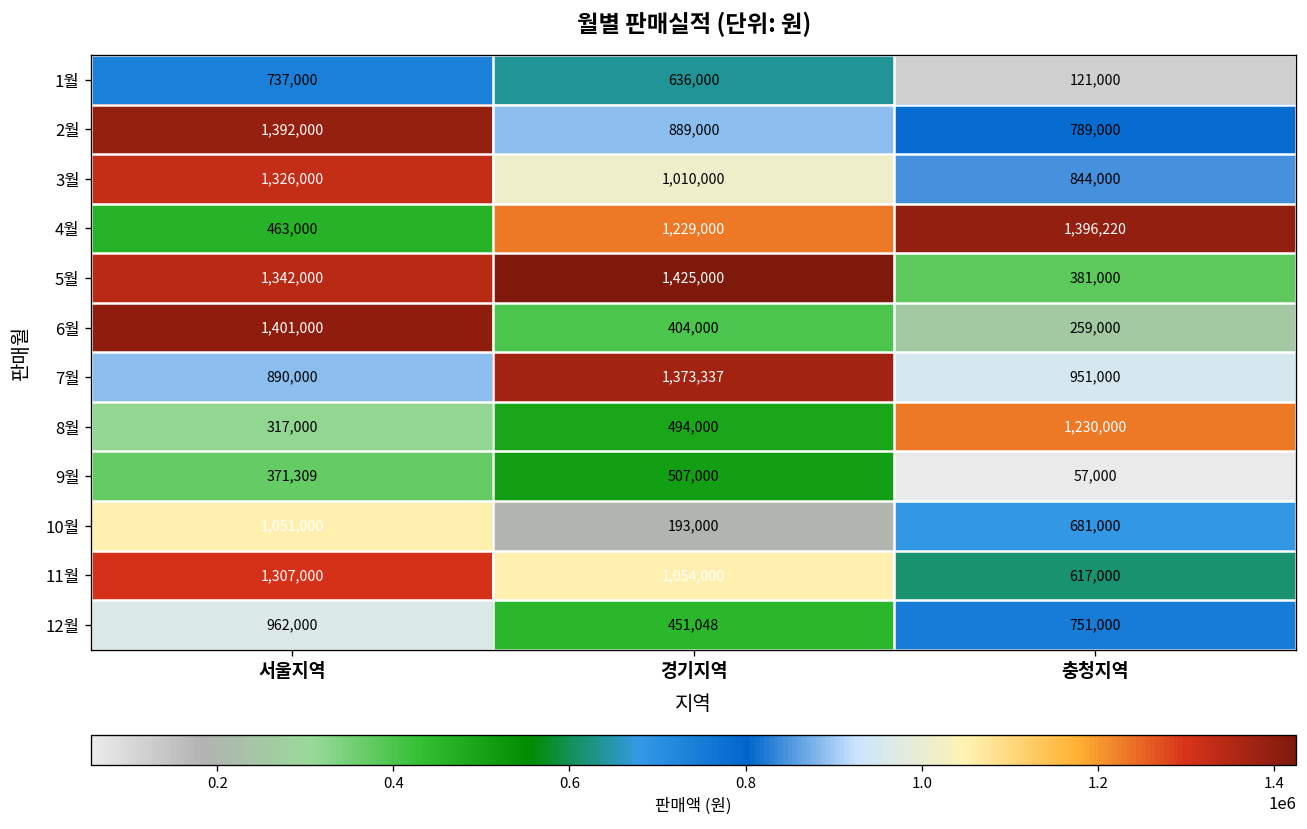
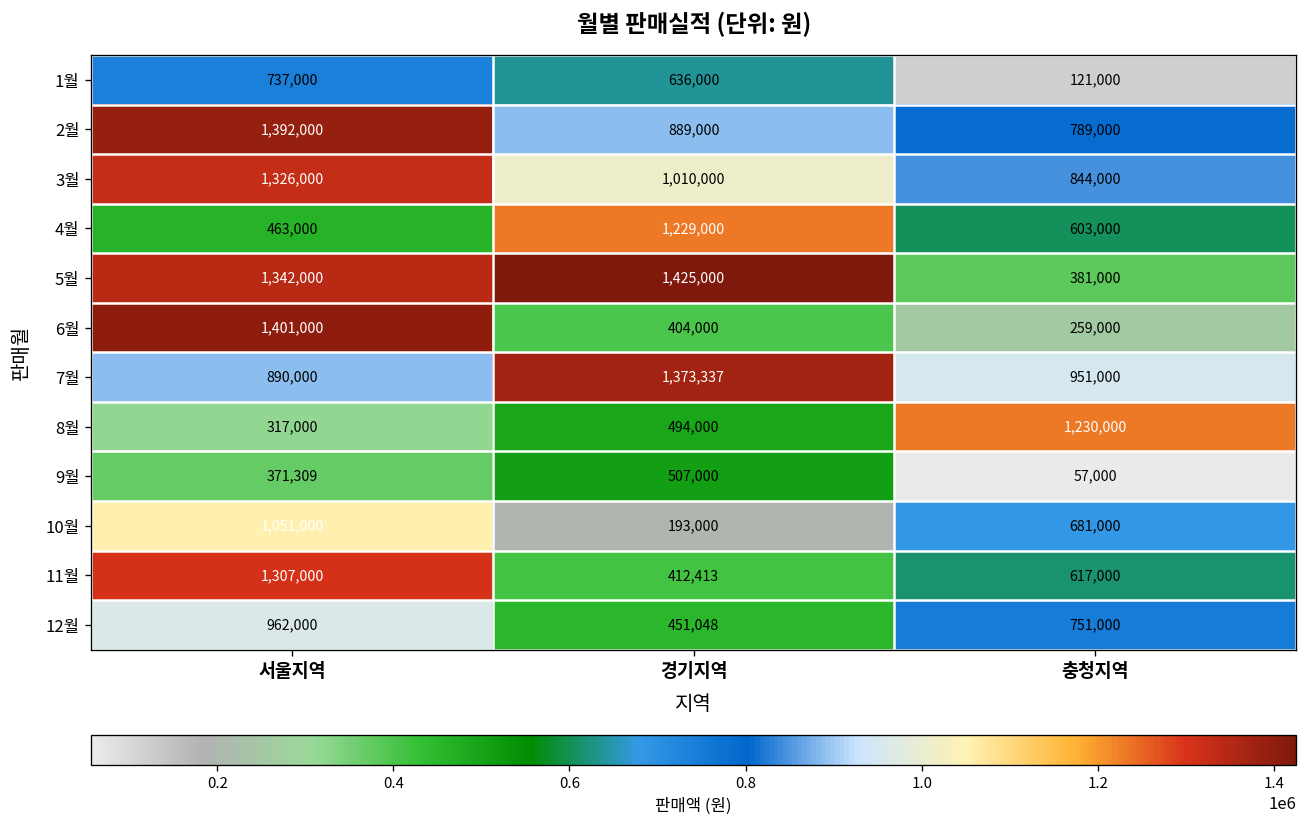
  {
    "1월": {
      "서울지역": "737,000",
      "경기지역": "636,000",
      "충청지역": "121,000"
    },
    "2월": {
      "서울지역": "1,392,000",
      "경기지역": "889,000",
      "충청지역": "789,000"
    },
    "3월": {
      "서울지역": "1,326,000",
      "경기지역": "1,010,000",
      "충청지역": "844,000"
    },
    "4월": {
      "서울지역": "463,000",
      "경기지역": "1,229,000",
-     "충청지역": "1,396,220"
+     "충청지역": "603,000"
    },
    "5월": {
      "서울지역": "1,342,000",
      "경기지역": "1,425,000",
      "충청지역": "381,000"
    },
    "6월": {
      "서울지역": "1,401,000",
      "경기지역": "404,000",
      "충청지역": "259,000"
    },
    "7월": {
      "서울지역": "890,000",
      "경기지역": "1,373,337",
      "충청지역": "951,000"
    },
    "8월": {
      "서울지역": "317,000",
      "경기지역": "494,000",
      "충청지역": "1,230,000"
    },
    "9월": {
      "서울지역": "371,309",
      "경기지역": "507,000",
      "충청지역": "57,000"
    },
    "10월": {
      "서울지역": "1,051,000",
      "경기지역": "193,000",
      "충청지역": "681,000"
    },
    "11월": {
      "서울지역": "1,307,000",
-     "경기지역": "1,054,000",
+     "경기지역": "412,413",
      "충청지역": "617,000"
    },
    "12월": {
      "서울지역": "962,000",
      "경기지역": "451,048",
      "충청지역": "751,000"
    }
  }
